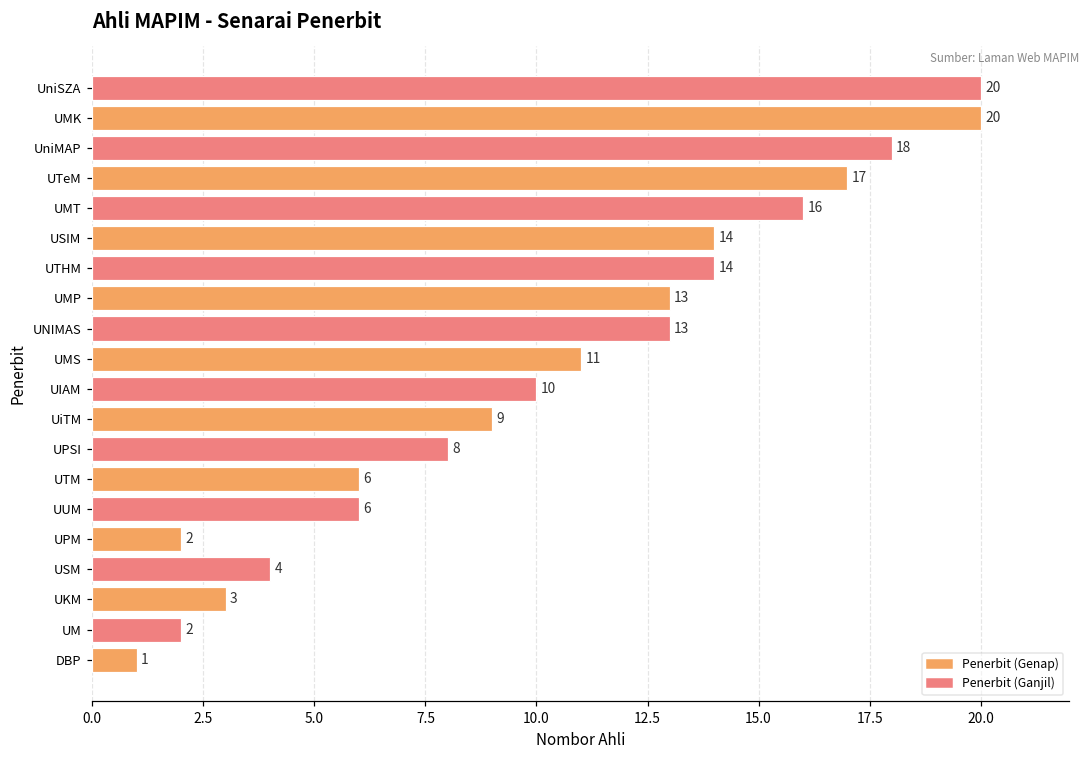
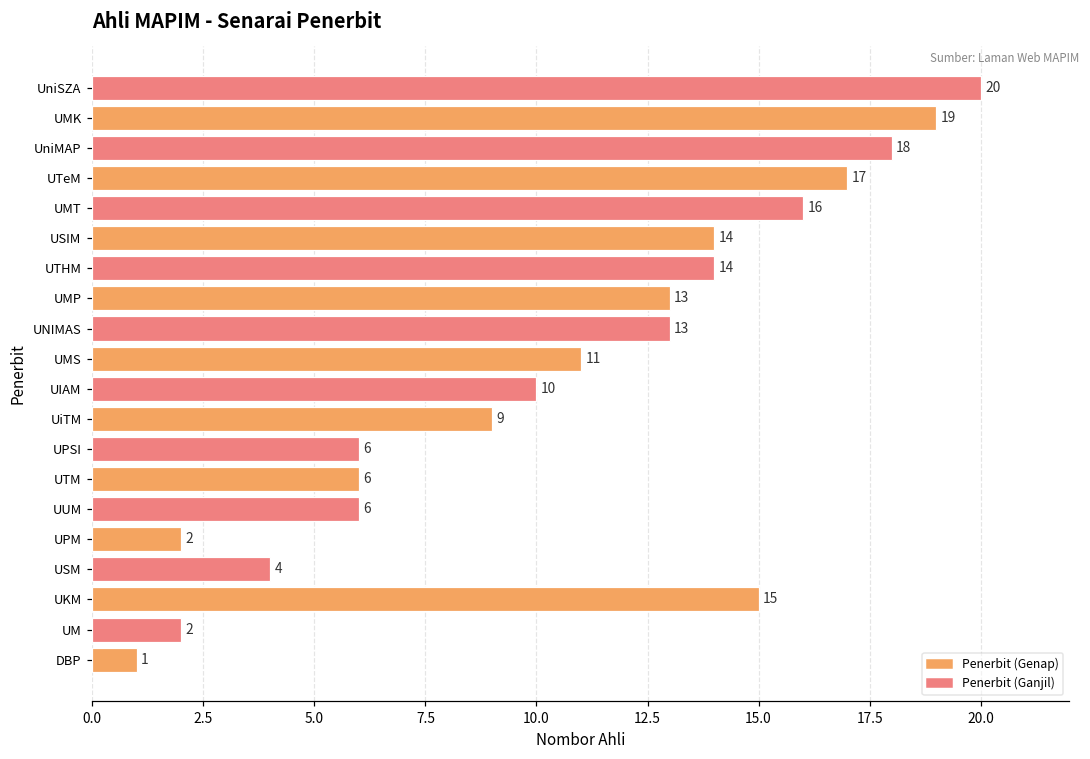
  {
    "UniSZA": 20,
-   "UMK": 20,
+   "UMK": 19,
    "UniMAP": 18,
    "UTeM": 17,
    "UMT": 16,
    "USIM": 14,
    "UTHM": 14,
    "UMP": 13,
    "UNIMAS": 13,
    "UMS": 11,
    "UIAM": 10,
    "UiTM": 9,
-   "UPSI": 8,
+   "UPSI": 6,
    "UTM": 6,
    "UUM": 6,
    "UPM": 2,
    "USM": 4,
-   "UKM": 3,
+   "UKM": 15,
    "UM": 2,
    "DBP": 1
  }
